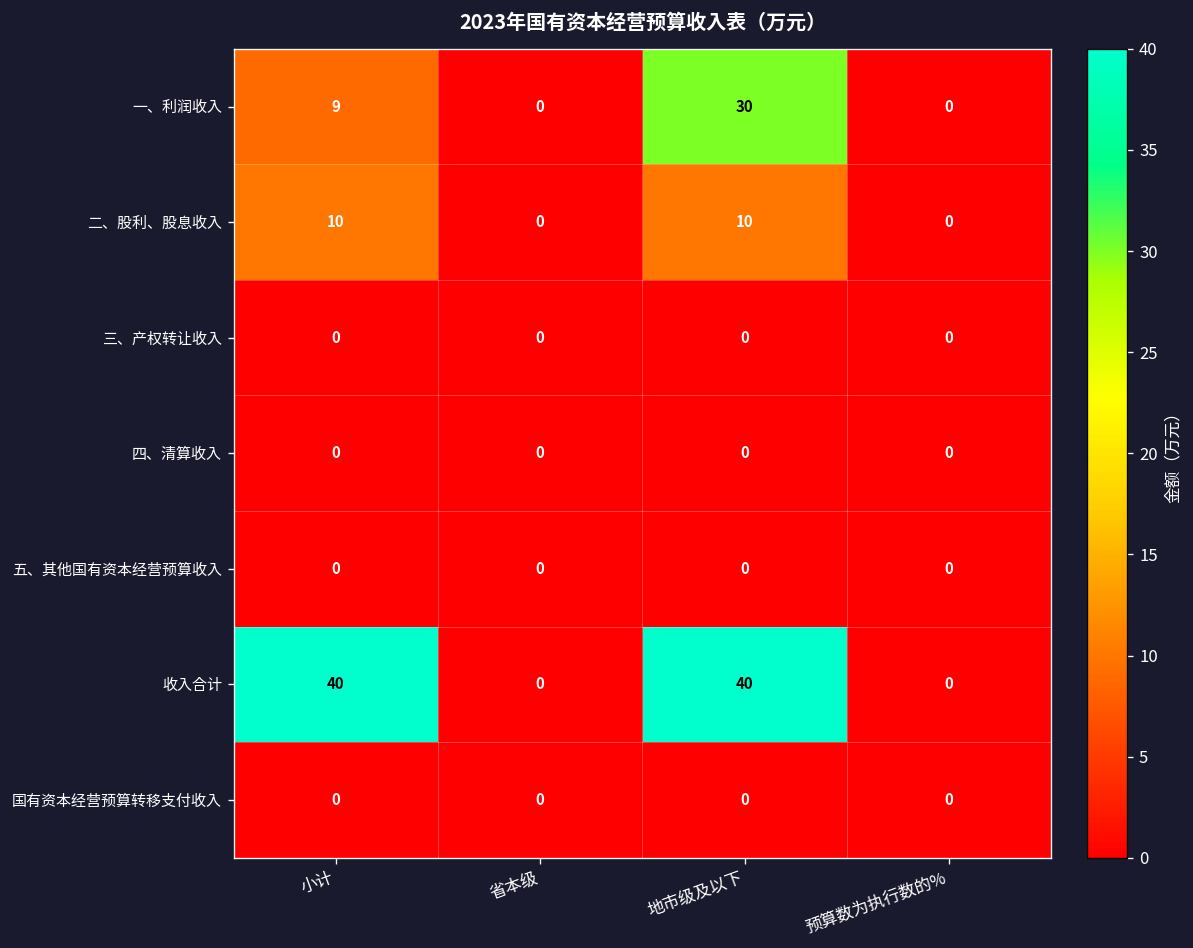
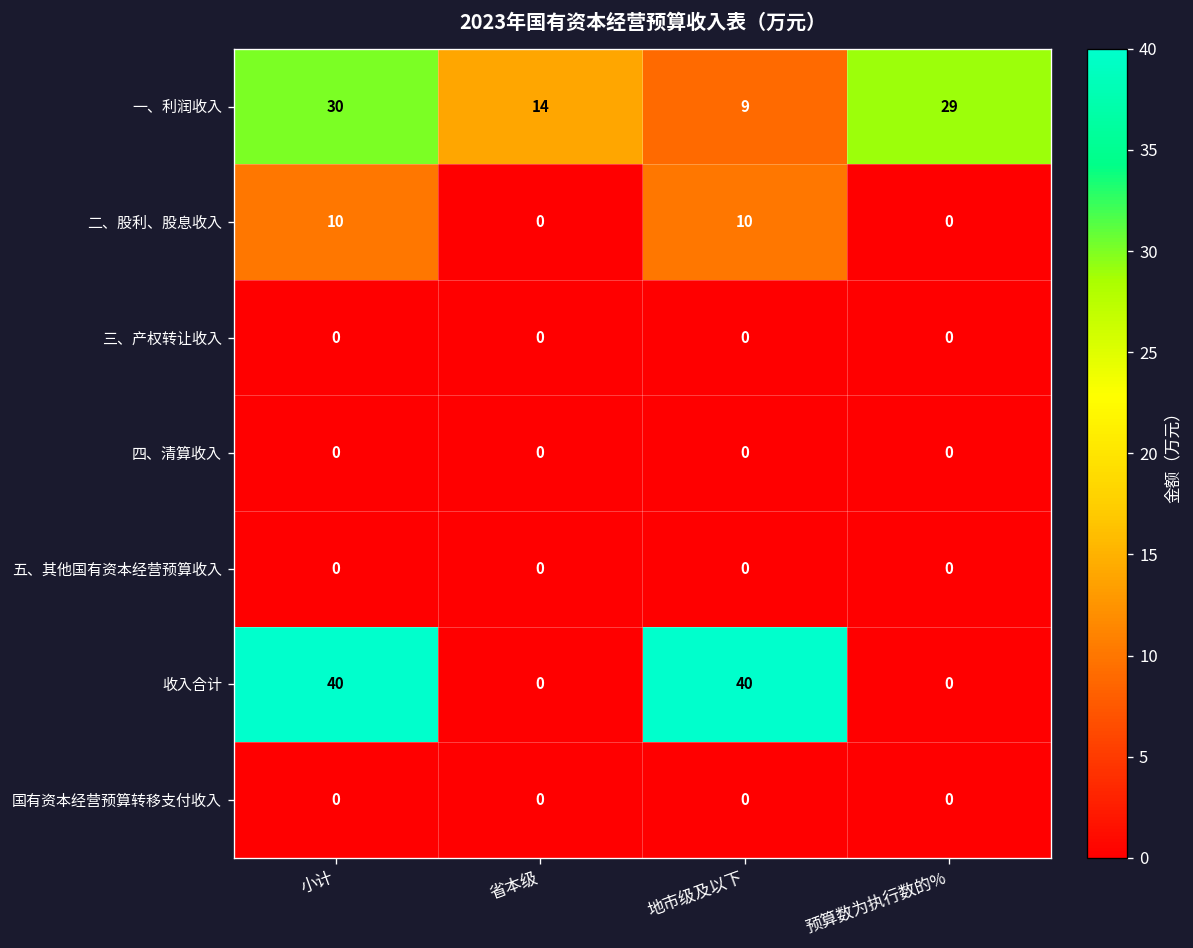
  {
    "一、利润收入": {
-     "小计": 9,
-     "省本级": 0,
-     "地市级及以下": 30,
-     "预算数为执行数的%": 0
+     "小计": 30,
+     "省本级": 14,
+     "地市级及以下": 9,
+     "预算数为执行数的%": 29
    },
    "二、股利、股息收入": {
      "小计": 10,
      "省本级": 0,
      "地市级及以下": 10,
      "预算数为执行数的%": 0
    },
    "三、产权转让收入": {
      "小计": 0,
      "省本级": 0,
      "地市级及以下": 0,
      "预算数为执行数的%": 0
    },
    "四、清算收入": {
      "小计": 0,
      "省本级": 0,
      "地市级及以下": 0,
      "预算数为执行数的%": 0
    },
    "五、其他国有资本经营预算收入": {
      "小计": 0,
      "省本级": 0,
      "地市级及以下": 0,
      "预算数为执行数的%": 0
    },
    "收入合计": {
      "小计": 40,
      "省本级": 0,
      "地市级及以下": 40,
      "预算数为执行数的%": 0
    },
    "国有资本经营预算转移支付收入": {
      "小计": 0,
      "省本级": 0,
      "地市级及以下": 0,
      "预算数为执行数的%": 0
    }
  }
